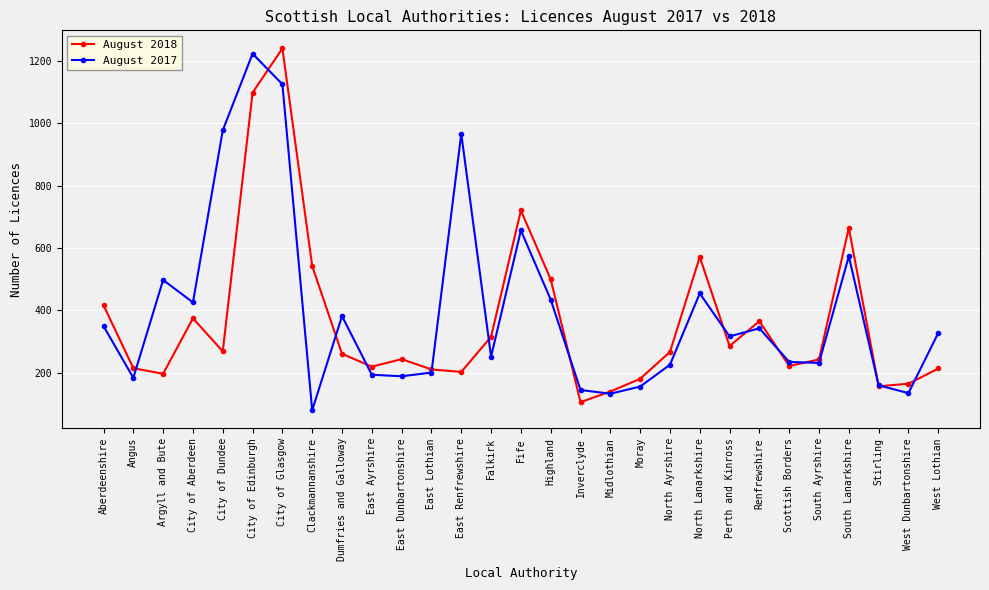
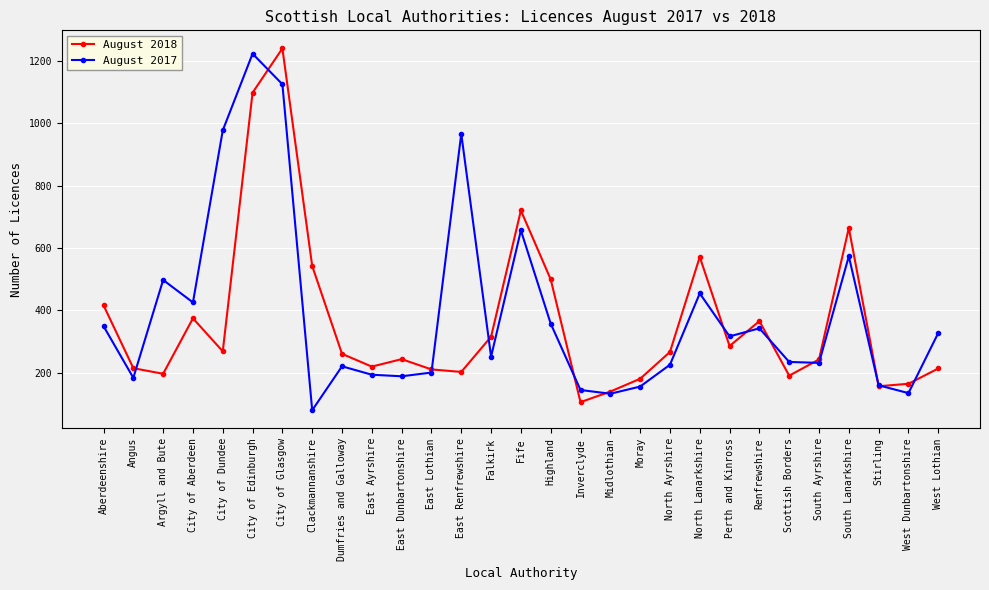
  {
    "August 2018": {
      "Aberdeenshire": 420,
      "Angus": 210,
      "Argyll and Bute": 200,
      "City of Aberdeen": 370,
      "City of Dundee": 270,
      "City of Edinburgh": 1100,
      "City of Glasgow": 1240,
      "Clackmannanshire": 540,
      "Dumfries and Galloway": 260,
      "East Ayrshire": 220,
      "East Dunbartonshire": 240,
      "East Lothian": 210,
      "East Renfrewshire": 200,
      "Falkirk": 320,
      "Fife": 720,
      "Highland": 500,
      "Inverclyde": 110,
      "Moray": 180,
      "North Ayrshire": 270,
      "North Lanarkshire": 570,
      "Perth and Kinross": 290,
      "Renfrewshire": 370,
-     "Scottish Borders": 220,
+     "Scottish Borders": 190,
      "South Ayrshire": 240,
      "South Lanarkshire": 660,
      "West Dunbartonshire": 160,
      "West Lothian": 210
    },
    "August 2017": {
      "Aberdeenshire": 350,
      "Angus": 180,
      "Argyll and Bute": 500,
      "City of Aberdeen": 430,
      "City of Dundee": 980,
      "City of Edinburgh": 1220,
      "City of Glasgow": 1130,
      "Clackmannanshire": 80,
-     "Dumfries and Galloway": 380,
+     "Dumfries and Galloway": 220,
      "East Ayrshire": 190,
      "East Dunbartonshire": 190,
      "East Lothian": 200,
      "East Renfrewshire": 970,
      "Falkirk": 250,
      "Fife": 660,
-     "Highland": 430,
+     "Highland": 360,
      "Inverclyde": 140,
      "Moray": 160,
      "North Ayrshire": 230,
      "North Lanarkshire": 450,
      "Perth and Kinross": 320,
      "Renfrewshire": 340,
      "Scottish Borders": 230,
      "South Ayrshire": 230,
      "South Lanarkshire": 570,
      "West Dunbartonshire": 130,
      "West Lothian": 330
    }
  }
